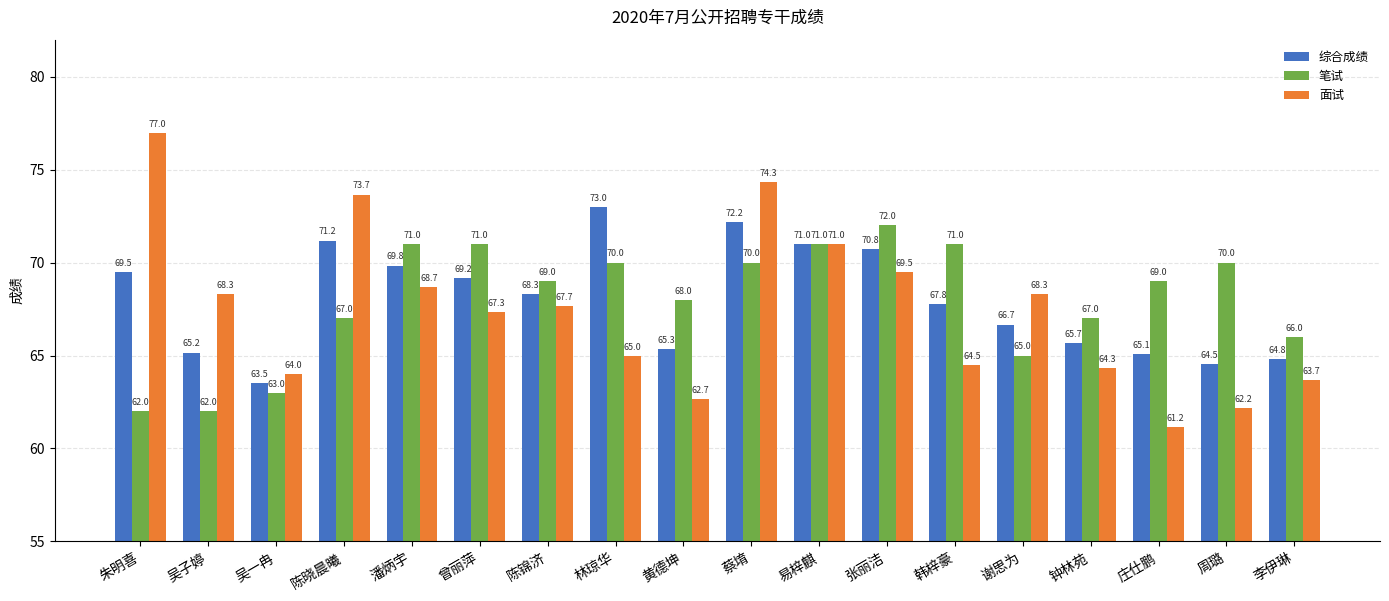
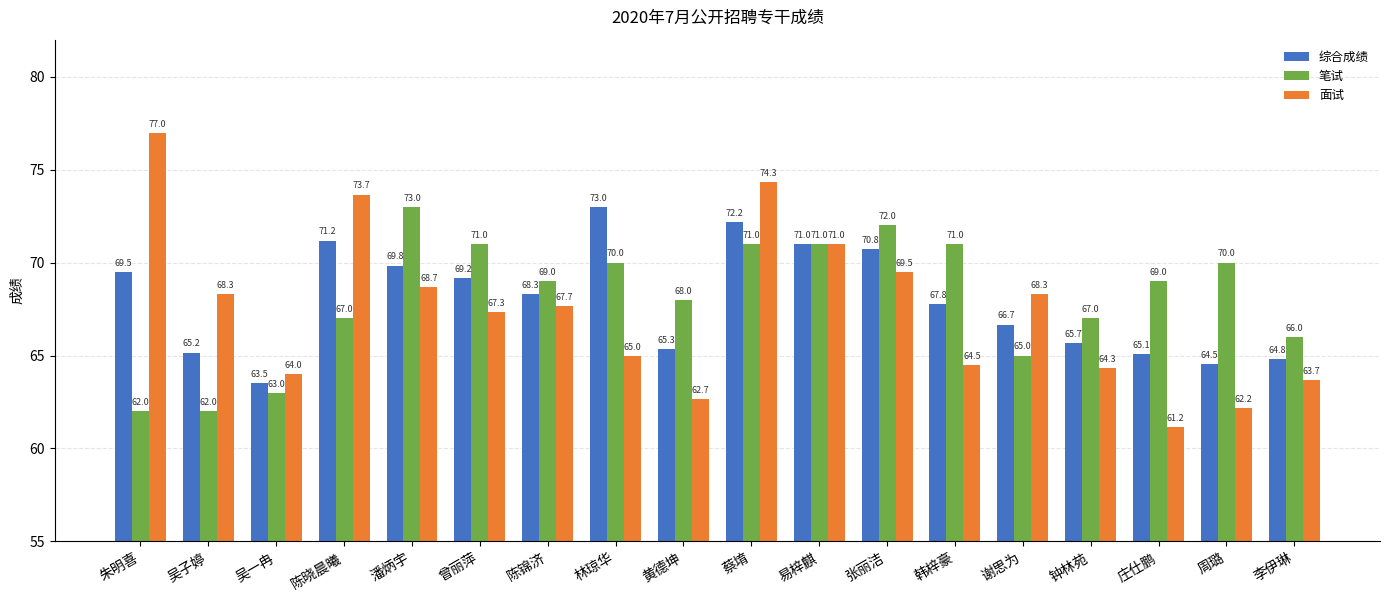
  {
    "综合成绩": {
      "朱明喜": 69.5,
      "吴子婷": 65.2,
      "吴一冉": 63.5,
      "陈晓晨曦": 71.2,
      "潘炳宇": 69.8,
      "曾丽萍": 69.2,
      "陈锦济": 68.3,
      "林琼华": 73.0,
      "黄德坤": 65.3,
      "蔡堉": 72.2,
      "易梓麒": 71.0,
      "张丽洁": 70.8,
      "韩梓豪": 67.8,
      "谢思为": 66.7,
      "钟林苑": 65.7,
      "庄仕鹏": 65.1,
      "周璐": 64.5,
      "李伊琳": 64.8
    },
    "笔试": {
      "朱明喜": 62.0,
      "吴子婷": 62.0,
      "吴一冉": 63.0,
      "陈晓晨曦": 67.0,
-     "潘炳宇": 71.0,
+     "潘炳宇": 73.0,
      "曾丽萍": 71.0,
      "陈锦济": 69.0,
      "林琼华": 70.0,
      "黄德坤": 68.0,
-     "蔡堉": 70.0,
+     "蔡堉": 71.0,
      "易梓麒": 71.0,
      "张丽洁": 72.0,
      "韩梓豪": 71.0,
      "谢思为": 65.0,
      "钟林苑": 67.0,
      "庄仕鹏": 69.0,
      "周璐": 70.0,
      "李伊琳": 66.0
    },
    "面试": {
      "朱明喜": 77.0,
      "吴子婷": 68.3,
      "吴一冉": 64.0,
      "陈晓晨曦": 73.7,
      "潘炳宇": 68.7,
      "曾丽萍": 67.3,
      "陈锦济": 67.7,
      "林琼华": 65.0,
      "黄德坤": 62.7,
      "蔡堉": 74.3,
      "易梓麒": 71.0,
      "张丽洁": 69.5,
      "韩梓豪": 64.5,
      "谢思为": 68.3,
      "钟林苑": 64.3,
      "庄仕鹏": 61.2,
      "周璐": 62.2,
      "李伊琳": 63.7
    }
  }
